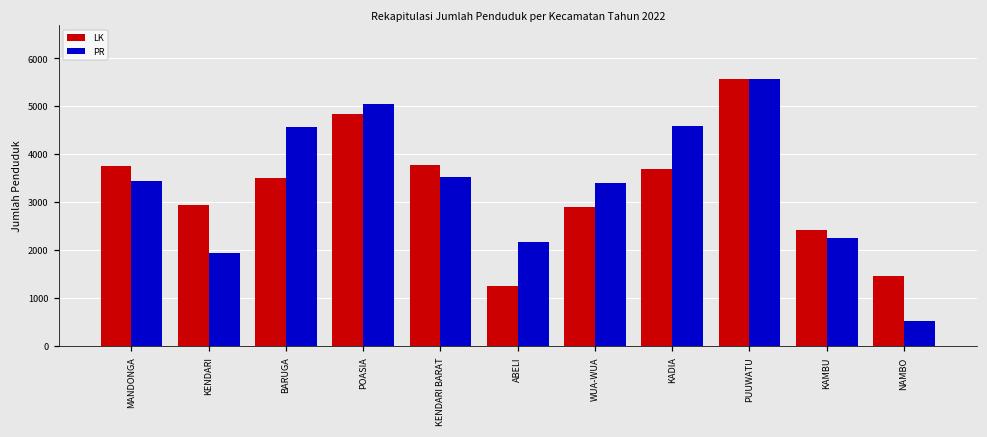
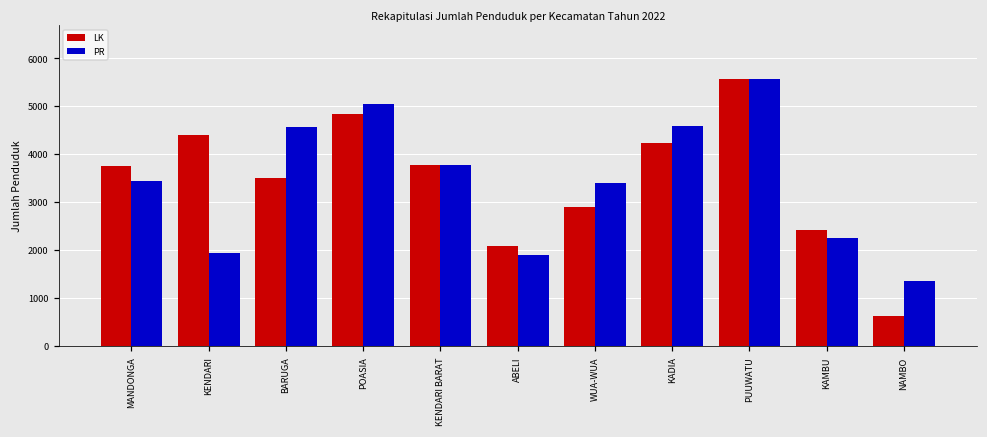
  {
    "LK": {
      "MANDONGA": 3800,
-     "KENDARI": 2900,
+     "KENDARI": 4400,
      "BARUGA": 3500,
      "POASIA": 4900,
      "KENDARI BARAT": 3800,
-     "ABELI": 1300,
+     "ABELI": 2100,
      "WUA-WUA": 2900,
-     "KADIA": 3700,
+     "KADIA": 4200,
      "PUUWATU": 5600,
      "KAMBU": 2400,
-     "NAMBO": 1500
+     "NAMBO": 600
    },
    "PR": {
      "MANDONGA": 3400,
      "KENDARI": 1900,
      "BARUGA": 4600,
      "POASIA": 5000,
-     "KENDARI BARAT": 3500,
-     "ABELI": 2200,
+     "KENDARI BARAT": 3800,
+     "ABELI": 1900,
      "WUA-WUA": 3400,
      "KADIA": 4600,
      "PUUWATU": 5600,
      "KAMBU": 2300,
-     "NAMBO": 500
+     "NAMBO": 1400
    }
  }
